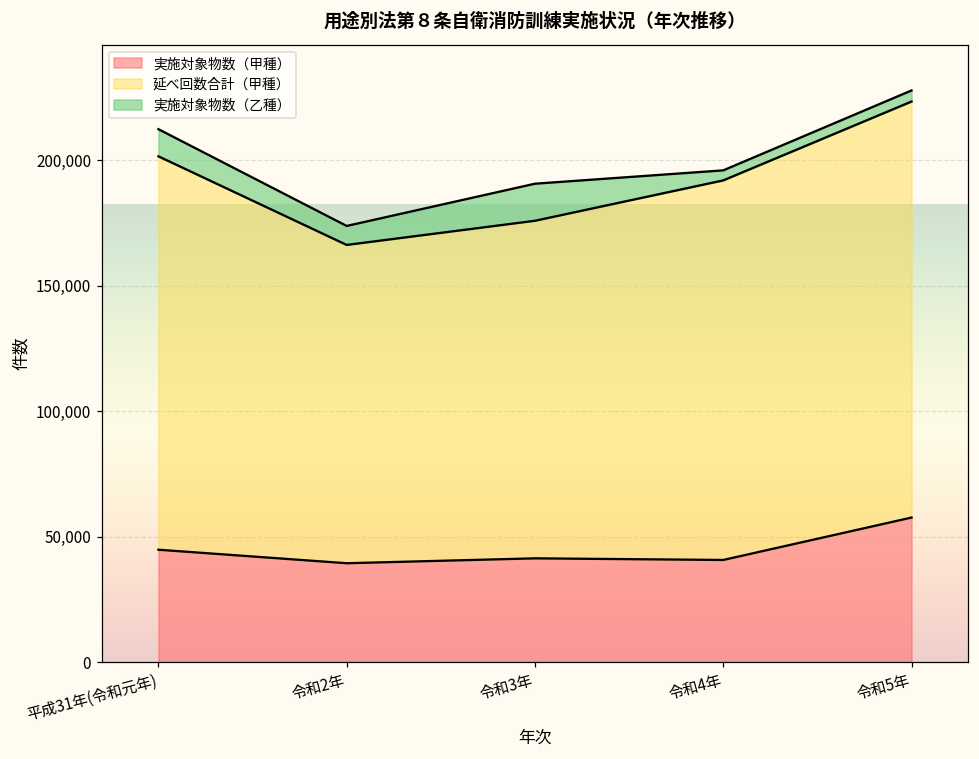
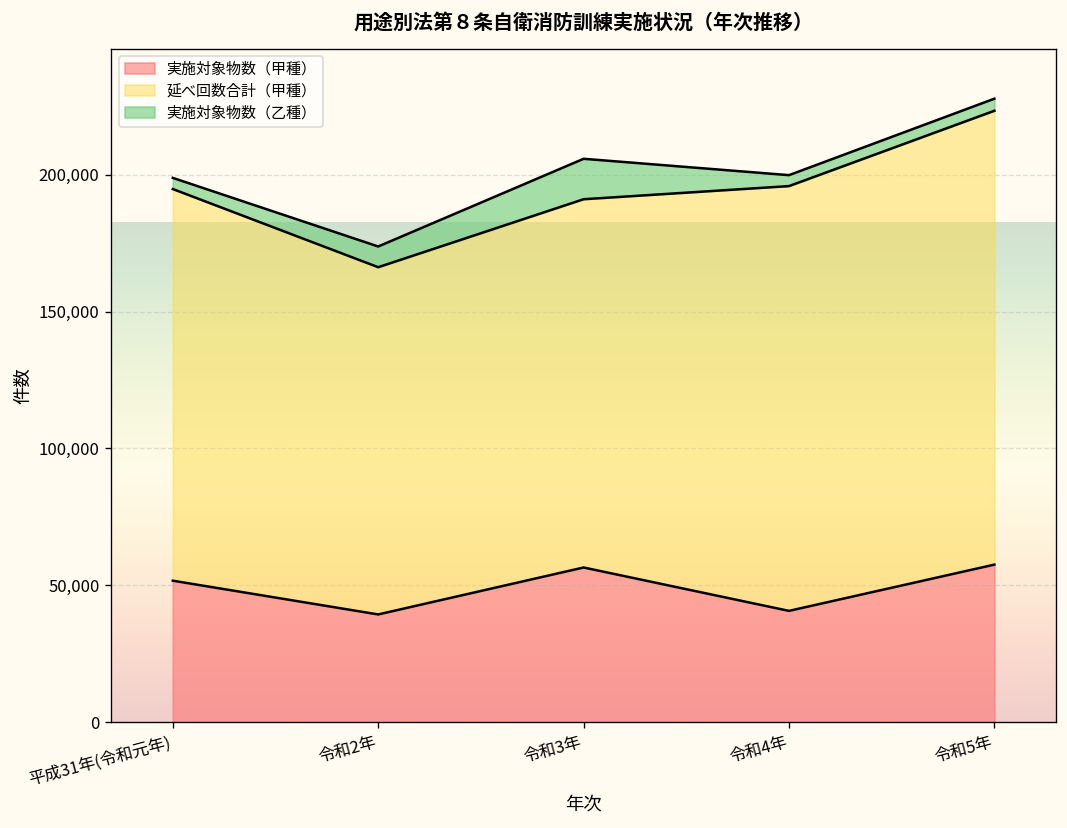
  {
    "実施対象物数（甲種）": {
-     "平成31年(令和元年)": "45,000",
+     "平成31年(令和元年)": "52,000",
      "令和2年": "39,000",
-     "令和3年": "41,000",
+     "令和3年": "57,000",
      "令和4年": "41,000",
      "令和5年": "58,000"
    },
    "延べ回数合計（甲種）": {
-     "平成31年(令和元年)": "157,000",
+     "平成31年(令和元年)": "143,000",
      "令和2年": "127,000",
      "令和3年": "134,000",
-     "令和4年": "151,000",
+     "令和4年": "155,000",
      "令和5年": "166,000"
    },
    "実施対象物数（乙種）": {
-     "平成31年(令和元年)": "11,000",
+     "平成31年(令和元年)": "4,000",
      "令和2年": "8,000",
      "令和3年": "15,000",
      "令和4年": "4,000",
      "令和5年": "4,000"
    }
  }
